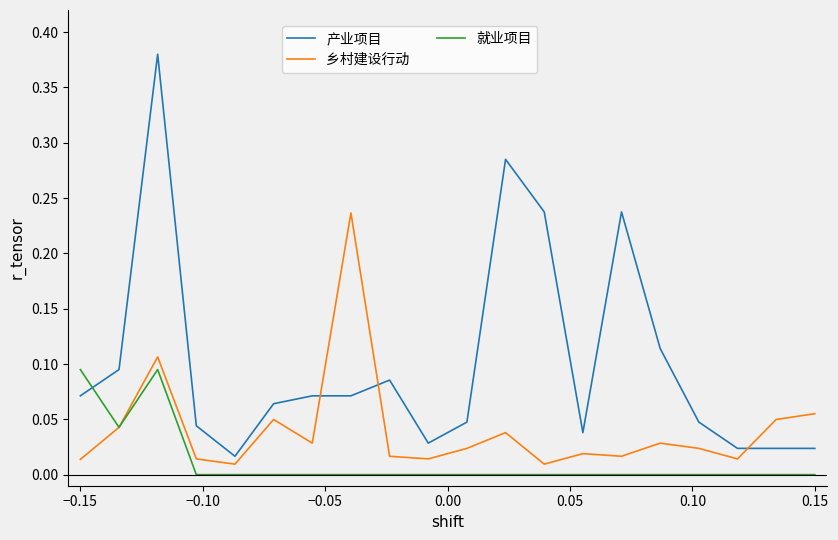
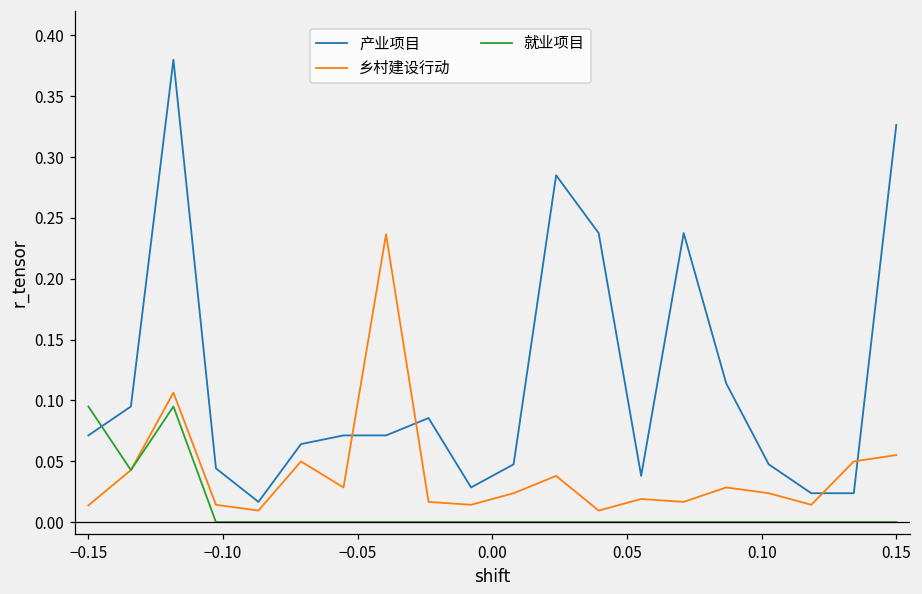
  {
    "产业项目": {
      "−0.15": 0.071,
-     "0.15": 0.024
+     "0.15": 0.326
    },
    "乡村建设行动": {
      "−0.15": 0.014,
      "0.15": 0.055
    },
    "就业项目": {
      "−0.15": 0.095,
      "0.15": 0.000
    }
  }
